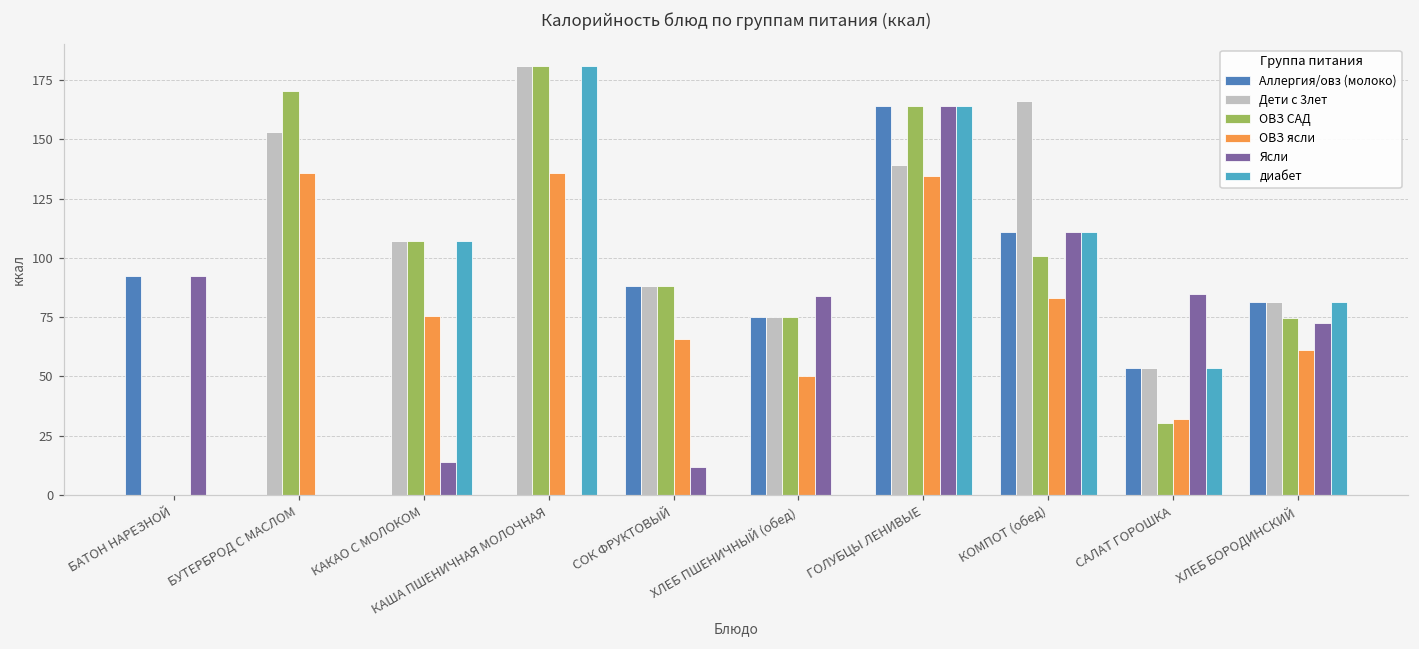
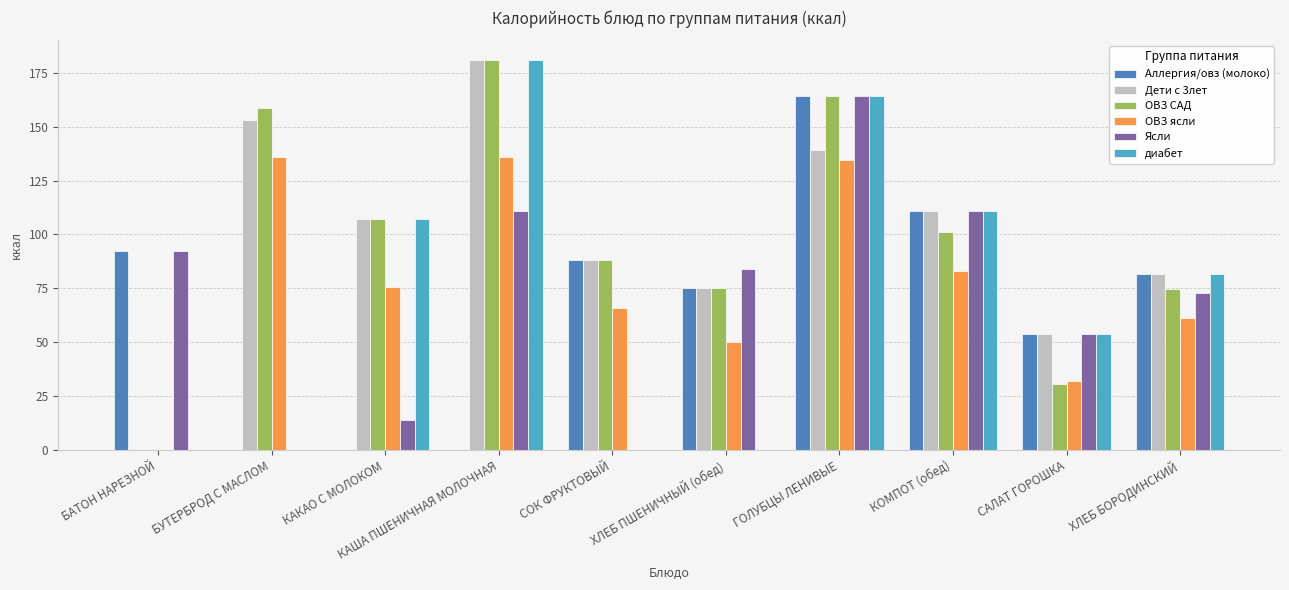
  {
    "Дети с 3лет": {
      "БАТОН НАРЕЗНОЙ": 0,
      "БУТЕРБРОД С МАСЛОМ": 153,
      "КАКАО С МОЛОКОМ": 107,
      "КАША ПШЕНИЧНАЯ МОЛОЧНАЯ": 181,
      "СОК ФРУКТОВЫЙ": 88,
      "ХЛЕБ ПШЕНИЧНЫЙ (обед)": 75,
      "ГОЛУБЦЫ ЛЕНИВЫЕ": 139,
-     "КОМПОТ (обед)": 166,
+     "КОМПОТ (обед)": 111,
      "САЛАТ ГОРОШКА": 54,
      "ХЛЕБ БОРОДИНСКИЙ": 82
    },
    "ОВЗ САД": {
      "БАТОН НАРЕЗНОЙ": 0,
-     "БУТЕРБРОД С МАСЛОМ": 170,
+     "БУТЕРБРОД С МАСЛОМ": 159,
      "КАКАО С МОЛОКОМ": 107,
      "КАША ПШЕНИЧНАЯ МОЛОЧНАЯ": 181,
      "СОК ФРУКТОВЫЙ": 88,
      "ХЛЕБ ПШЕНИЧНЫЙ (обед)": 75,
      "ГОЛУБЦЫ ЛЕНИВЫЕ": 164,
      "КОМПОТ (обед)": 101,
      "САЛАТ ГОРОШКА": 31,
      "ХЛЕБ БОРОДИНСКИЙ": 75
    },
    "ОВЗ ясли": {
      "БАТОН НАРЕЗНОЙ": 0,
      "БУТЕРБРОД С МАСЛОМ": 136,
      "КАКАО С МОЛОКОМ": 76,
      "КАША ПШЕНИЧНАЯ МОЛОЧНАЯ": 136,
      "СОК ФРУКТОВЫЙ": 66,
      "ХЛЕБ ПШЕНИЧНЫЙ (обед)": 50,
      "ГОЛУБЦЫ ЛЕНИВЫЕ": 134,
      "КОМПОТ (обед)": 83,
      "САЛАТ ГОРОШКА": 32,
      "ХЛЕБ БОРОДИНСКИЙ": 61
    },
    "Ясли": {
      "БАТОН НАРЕЗНОЙ": 92,
      "БУТЕРБРОД С МАСЛОМ": 0,
      "КАКАО С МОЛОКОМ": 14,
-     "КАША ПШЕНИЧНАЯ МОЛОЧНАЯ": 0,
-     "СОК ФРУКТОВЫЙ": 12,
+     "КАША ПШЕНИЧНАЯ МОЛОЧНАЯ": 111,
+     "СОК ФРУКТОВЫЙ": 0,
      "ХЛЕБ ПШЕНИЧНЫЙ (обед)": 84,
      "ГОЛУБЦЫ ЛЕНИВЫЕ": 164,
      "КОМПОТ (обед)": 111,
-     "САЛАТ ГОРОШКА": 85,
+     "САЛАТ ГОРОШКА": 54,
      "ХЛЕБ БОРОДИНСКИЙ": 73
    }
  }
